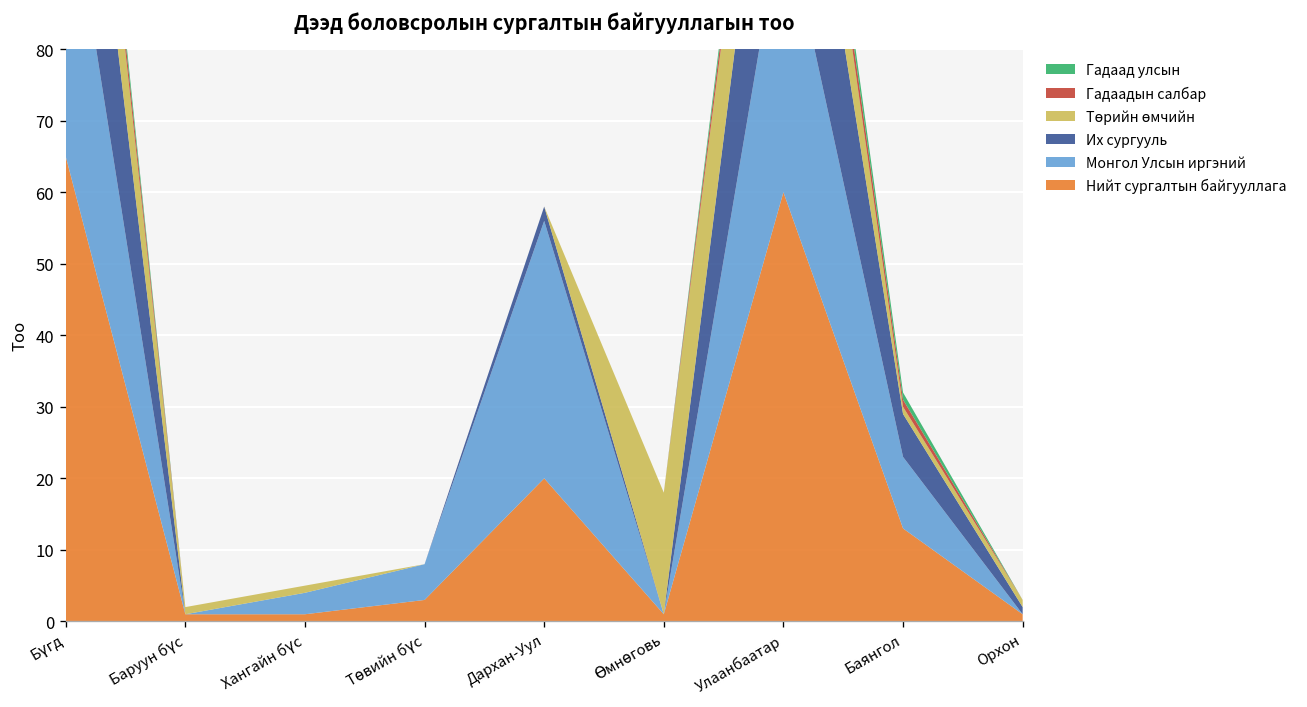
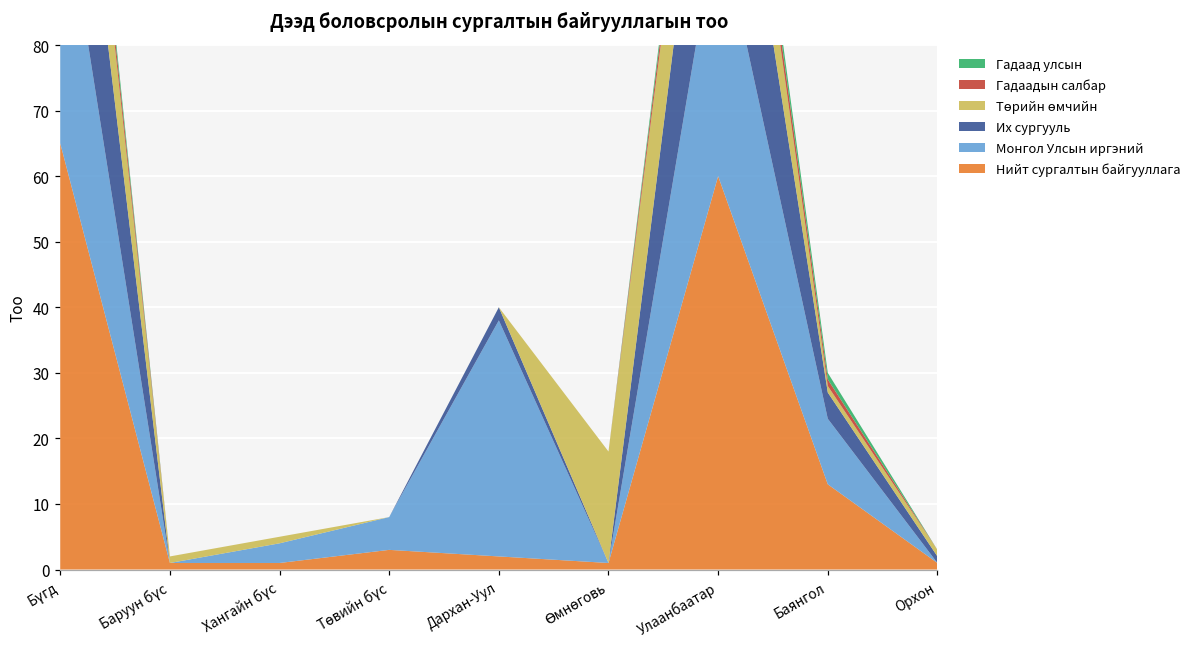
  {
    "Нийт сургалтын байгууллага": {
      "Бүгд": 65,
      "Хангайн бүс": 1,
      "Төвийн бүс": 3,
-     "Дархан-Уул": 20,
+     "Дархан-Уул": 2,
      "Улаанбаатар": 60,
      "Баянгол": 13
    },
    "Монгол Улсын иргэний": {
      "Дархан-Уул": 36,
      "Баянгол": 10
    },
    "Их сургууль": {
-     "Баянгол": 6,
+     "Баянгол": 4,
      "Орхон": 1
    },
    "Төрийн өмчийн": {
      "Баянгол": 1
    },
    "Гадаадын салбар": {
      "Баянгол": 1
    },
    "Гадаад улсын": {
      "Баянгол": 1
    }
  }
